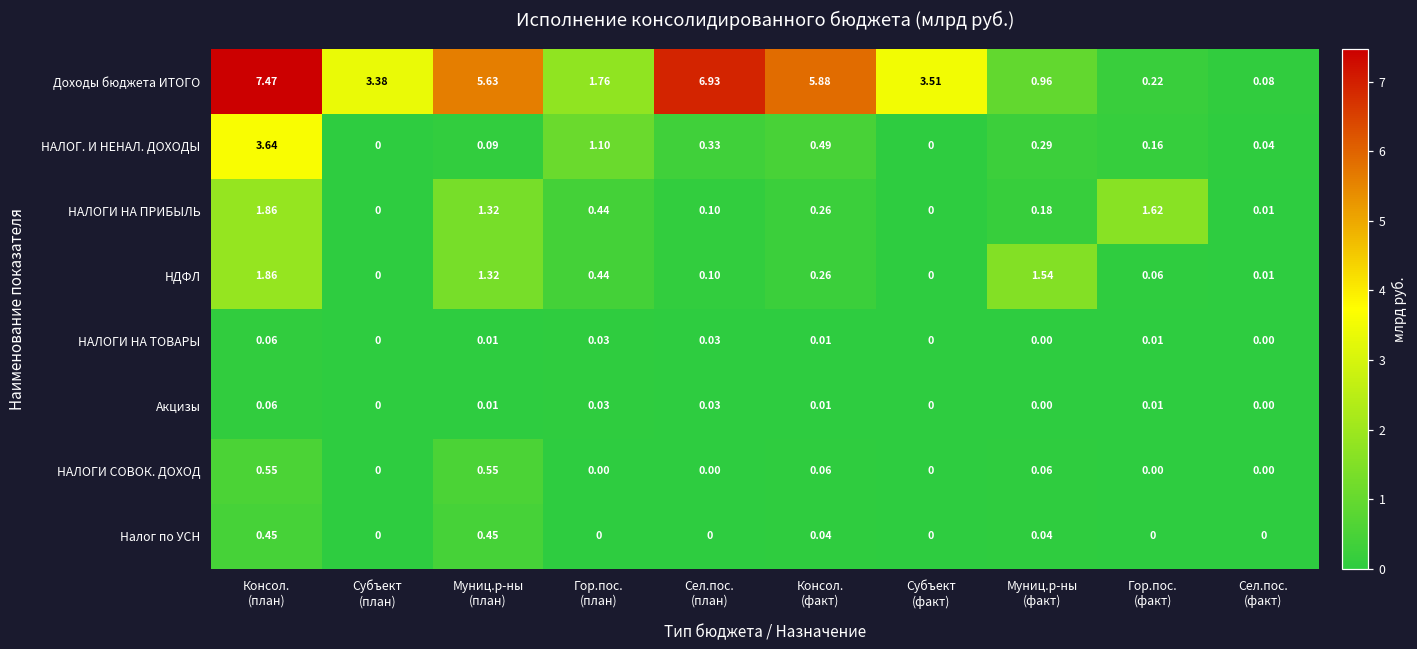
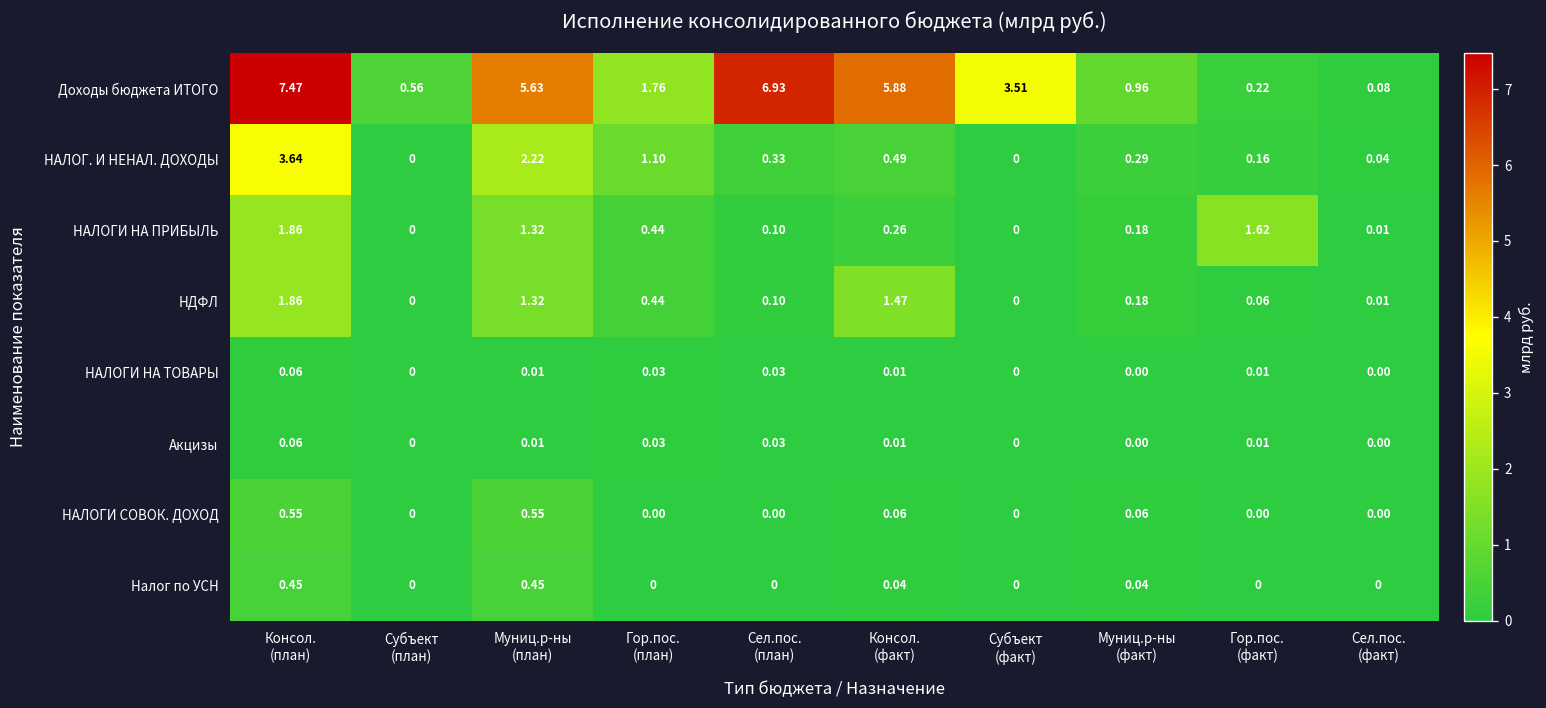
  {
    "Доходы бюджета ИТОГО": {
      "Консол. (план)": 7.47,
-     "Субъект (план)": 3.38,
+     "Субъект (план)": 0.56,
      "Муниц.р-ны (план)": 5.63,
      "Гор.пос. (план)": 1.76,
      "Сел.пос. (план)": 6.93,
      "Консол. (факт)": 5.88,
      "Субъект (факт)": 3.51,
      "Муниц.р-ны (факт)": 0.96,
      "Гор.пос. (факт)": 0.22,
      "Сел.пос. (факт)": 0.08
    },
    "НАЛОГ. И НЕНАЛ. ДОХОДЫ": {
      "Консол. (план)": 3.64,
      "Субъект (план)": 0,
-     "Муниц.р-ны (план)": 0.09,
+     "Муниц.р-ны (план)": 2.22,
      "Гор.пос. (план)": 1.10,
      "Сел.пос. (план)": 0.33,
      "Консол. (факт)": 0.49,
      "Субъект (факт)": 0,
      "Муниц.р-ны (факт)": 0.29,
      "Гор.пос. (факт)": 0.16,
      "Сел.пос. (факт)": 0.04
    },
    "НАЛОГИ НА ПРИБЫЛЬ": {
      "Консол. (план)": 1.86,
      "Субъект (план)": 0,
      "Муниц.р-ны (план)": 1.32,
      "Гор.пос. (план)": 0.44,
      "Сел.пос. (план)": 0.10,
      "Консол. (факт)": 0.26,
      "Субъект (факт)": 0,
      "Муниц.р-ны (факт)": 0.18,
      "Гор.пос. (факт)": 1.62,
      "Сел.пос. (факт)": 0.01
    },
    "НДФЛ": {
      "Консол. (план)": 1.86,
      "Субъект (план)": 0,
      "Муниц.р-ны (план)": 1.32,
      "Гор.пос. (план)": 0.44,
      "Сел.пос. (план)": 0.10,
-     "Консол. (факт)": 0.26,
+     "Консол. (факт)": 1.47,
      "Субъект (факт)": 0,
-     "Муниц.р-ны (факт)": 1.54,
+     "Муниц.р-ны (факт)": 0.18,
      "Гор.пос. (факт)": 0.06,
      "Сел.пос. (факт)": 0.01
    },
    "НАЛОГИ НА ТОВАРЫ": {
      "Консол. (план)": 0.06,
      "Субъект (план)": 0,
      "Муниц.р-ны (план)": 0.01,
      "Гор.пос. (план)": 0.03,
      "Сел.пос. (план)": 0.03,
      "Консол. (факт)": 0.01,
      "Субъект (факт)": 0,
      "Муниц.р-ны (факт)": 0.00,
      "Гор.пос. (факт)": 0.01,
      "Сел.пос. (факт)": 0.00
    },
    "Акцизы": {
      "Консол. (план)": 0.06,
      "Субъект (план)": 0,
      "Муниц.р-ны (план)": 0.01,
      "Гор.пос. (план)": 0.03,
      "Сел.пос. (план)": 0.03,
      "Консол. (факт)": 0.01,
      "Субъект (факт)": 0,
      "Муниц.р-ны (факт)": 0.00,
      "Гор.пос. (факт)": 0.01,
      "Сел.пос. (факт)": 0.00
    },
    "НАЛОГИ СОВОК. ДОХОД": {
      "Консол. (план)": 0.55,
      "Субъект (план)": 0,
      "Муниц.р-ны (план)": 0.55,
      "Гор.пос. (план)": 0.00,
      "Сел.пос. (план)": 0.00,
      "Консол. (факт)": 0.06,
      "Субъект (факт)": 0,
      "Муниц.р-ны (факт)": 0.06,
      "Гор.пос. (факт)": 0.00,
      "Сел.пос. (факт)": 0.00
    },
    "Налог по УСН": {
      "Консол. (план)": 0.45,
      "Субъект (план)": 0,
      "Муниц.р-ны (план)": 0.45,
      "Гор.пос. (план)": 0,
      "Сел.пос. (план)": 0,
      "Консол. (факт)": 0.04,
      "Субъект (факт)": 0,
      "Муниц.р-ны (факт)": 0.04,
      "Гор.пос. (факт)": 0,
      "Сел.пос. (факт)": 0
    }
  }
